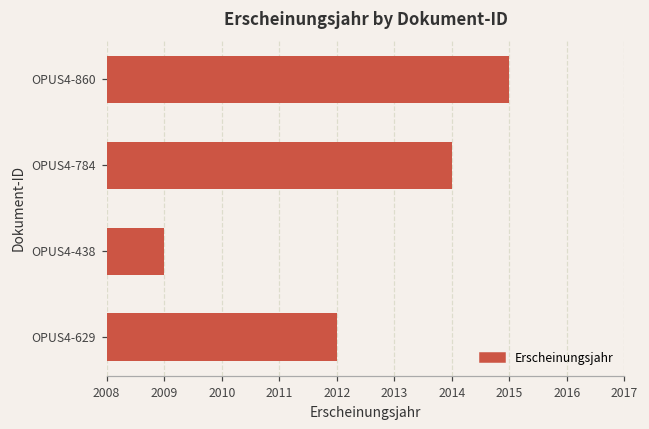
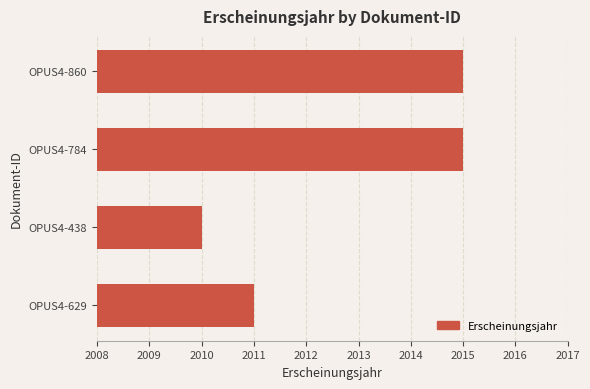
  {
    "OPUS4-860": 2015,
-   "OPUS4-784": 2014,
-   "OPUS4-438": 2009,
-   "OPUS4-629": 2012
+   "OPUS4-784": 2015,
+   "OPUS4-438": 2010,
+   "OPUS4-629": 2011
  }
